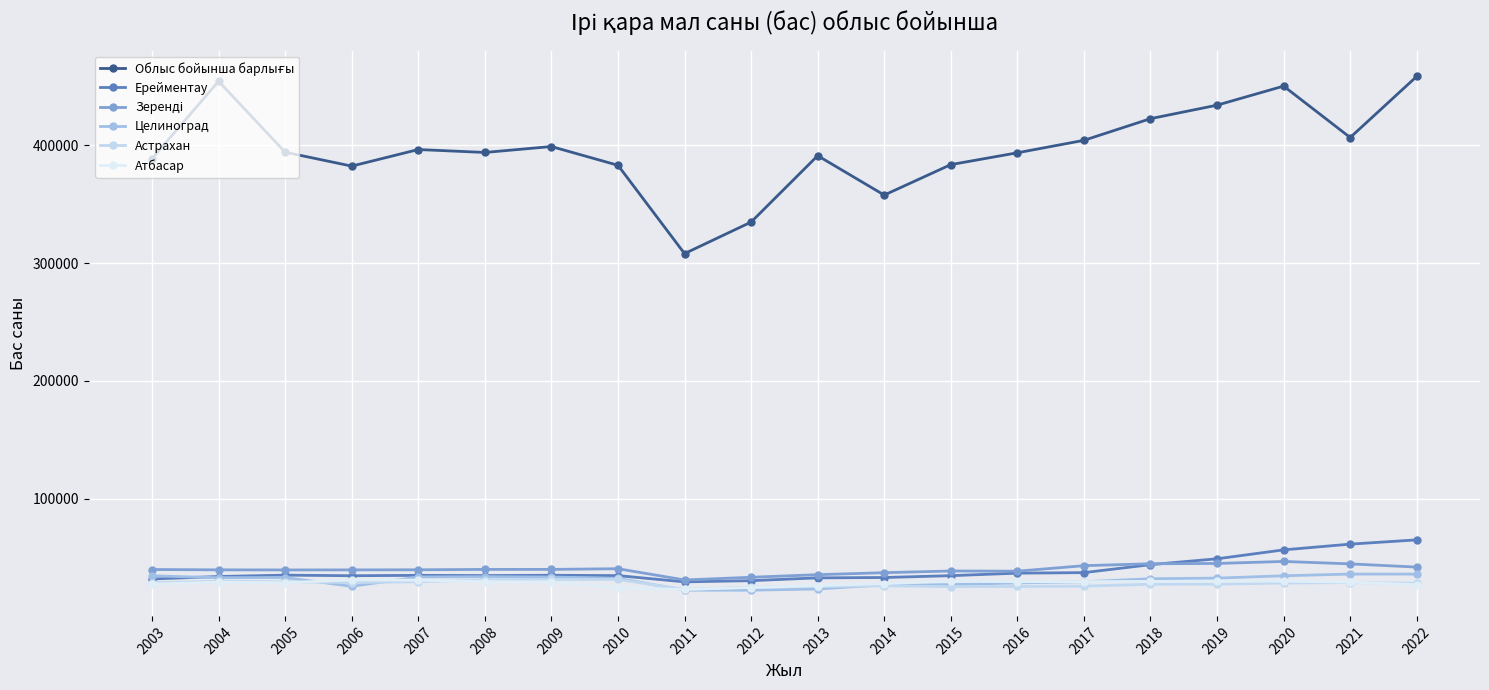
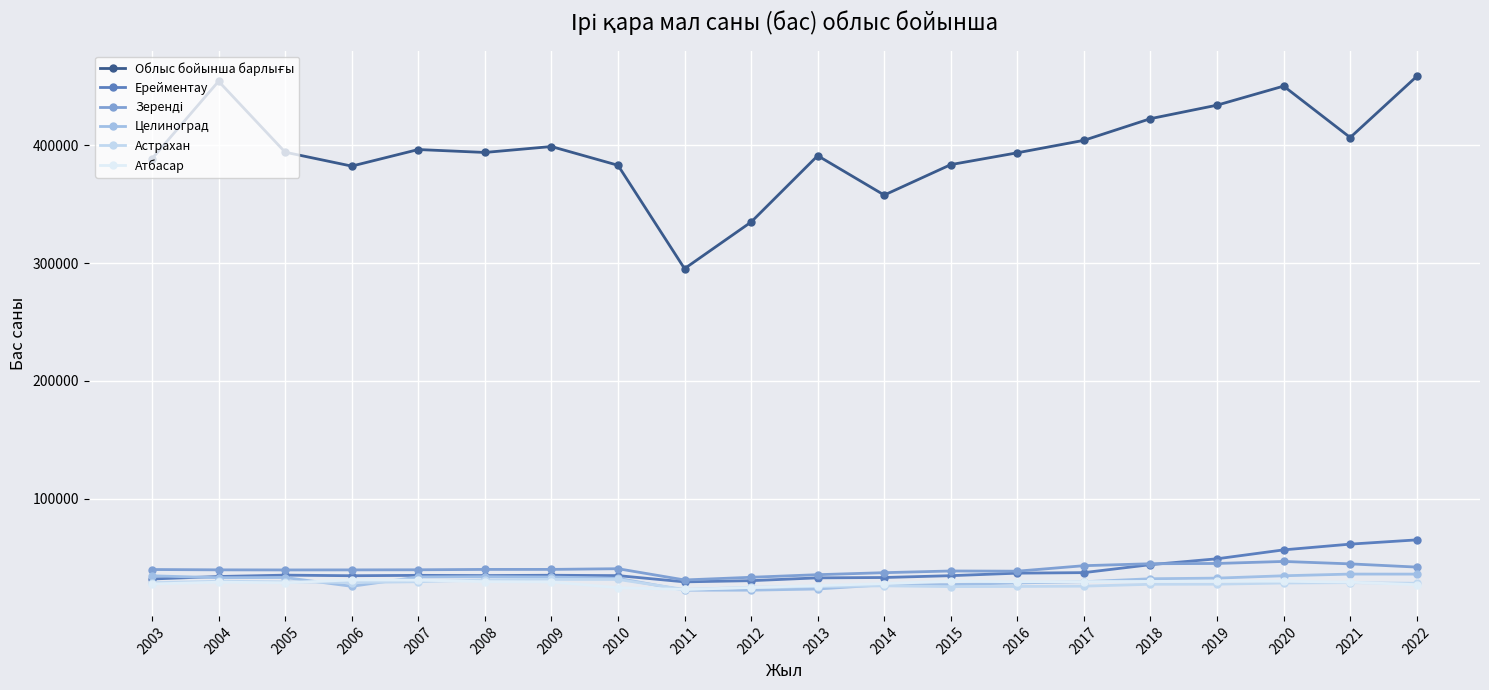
  {
    "Облыс бойынша барлығы": {
      "2006": 382000,
      "2007": 396000,
      "2008": 394000,
      "2009": 399000,
      "2010": 383000,
-     "2011": 308000,
+     "2011": 295000,
      "2012": 335000,
      "2013": 391000,
      "2014": 358000,
      "2015": 384000,
      "2016": 394000,
      "2017": 404000,
      "2018": 423000,
      "2019": 434000,
      "2020": 450000,
      "2021": 407000,
      "2022": 458000
    }
  }
